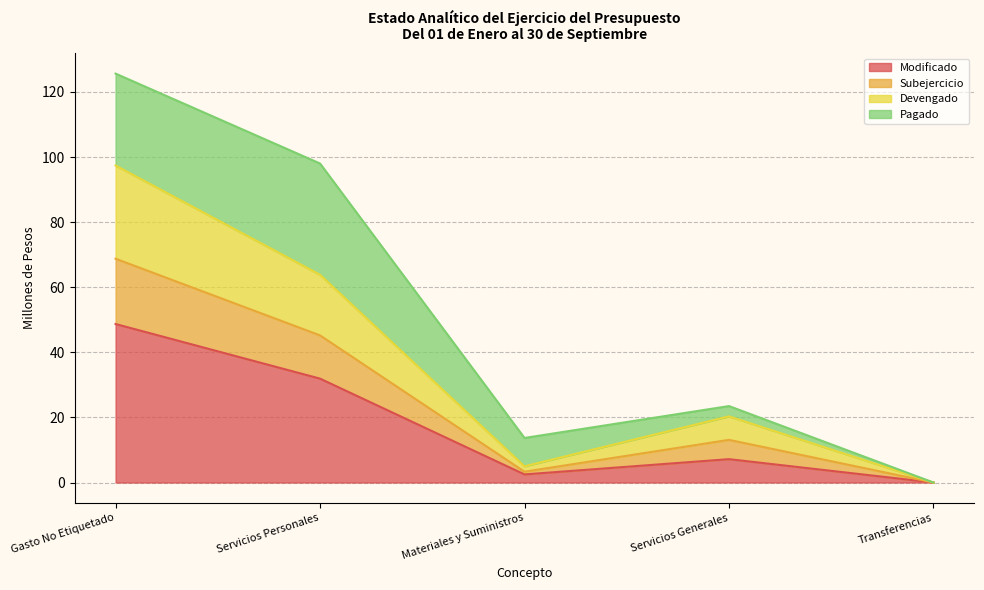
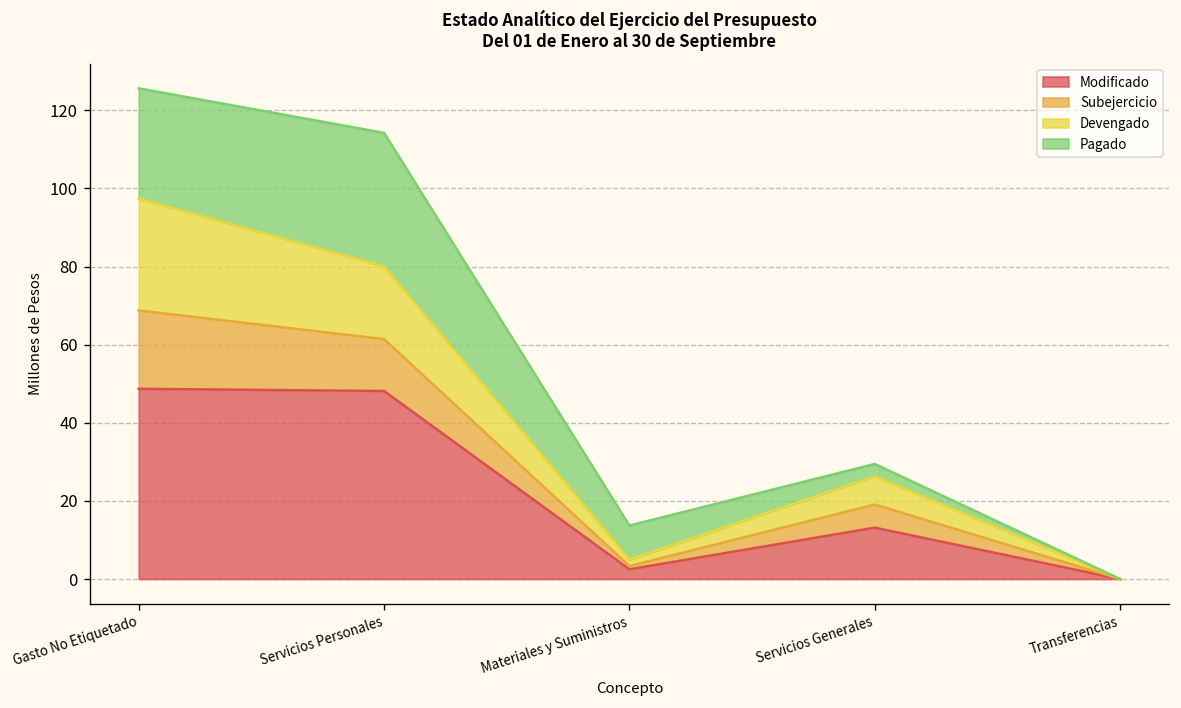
  {
    "Modificado": {
      "Gasto No Etiquetado": 49,
-     "Servicios Personales": 32,
+     "Servicios Personales": 48,
      "Materiales y Suministros": 2,
-     "Servicios Generales": 7
+     "Servicios Generales": 13
    },
    "Pagado": {
      "Gasto No Etiquetado": 28,
      "Servicios Personales": 34,
      "Materiales y Suministros": 9,
      "Servicios Generales": 3
    }
  }
